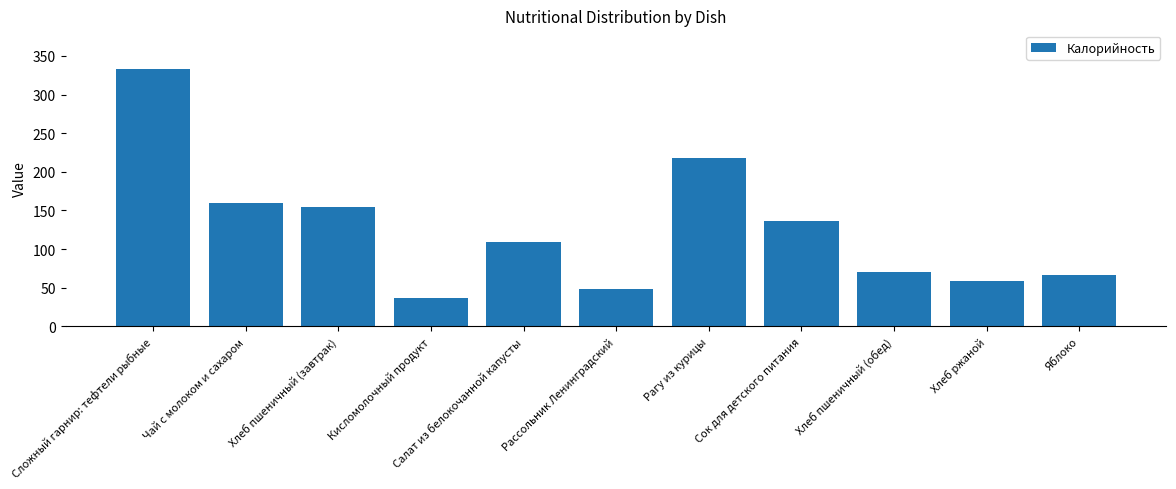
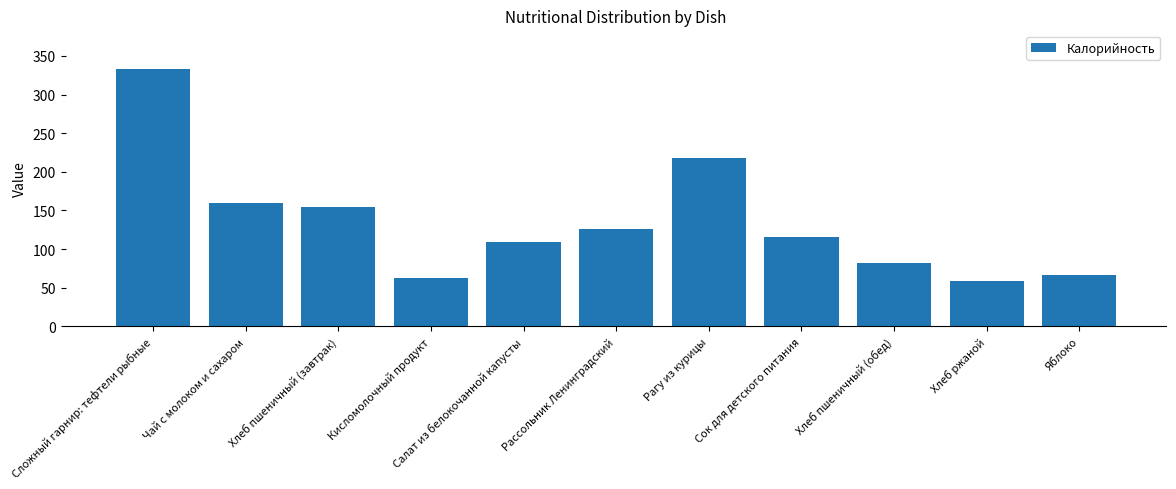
  {
    "Сложный гарнир: тефтели рыбные": 330,
    "Чай с молоком и сахаром": 160,
    "Хлеб пшеничный (завтрак)": 160,
-   "Кисломолочный продукт": 40,
+   "Кисломолочный продукт": 60,
    "Салат из белокочанной капусты": 110,
-   "Рассольник Ленинградский": 50,
+   "Рассольник Ленинградский": 130,
    "Рагу из курицы": 220,
-   "Сок для детского питания": 140,
-   "Хлеб пшеничный (обед)": 70,
+   "Сок для детского питания": 120,
+   "Хлеб пшеничный (обед)": 80,
    "Хлеб ржаной": 60,
    "Яблоко": 70
  }
